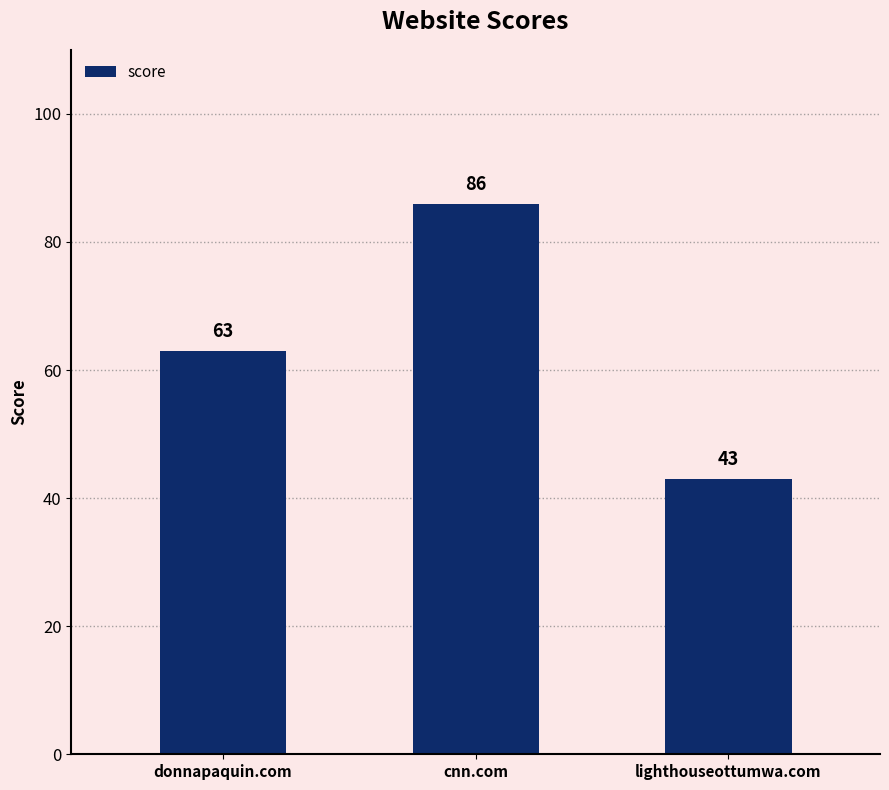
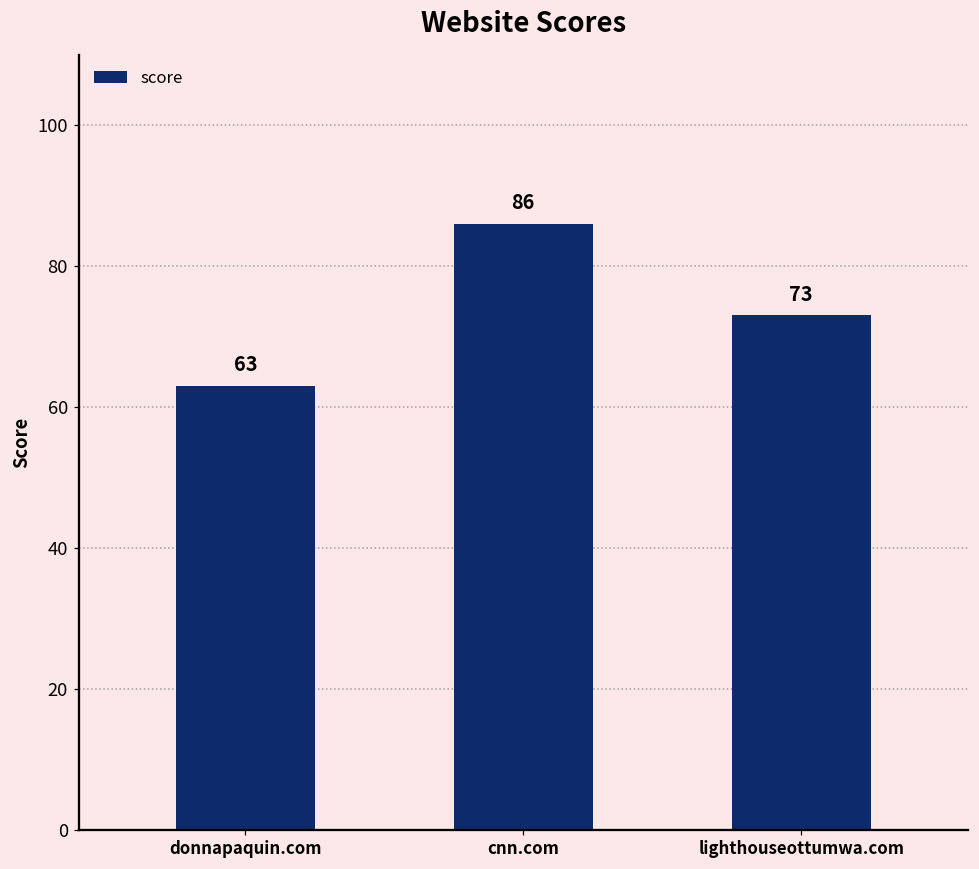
  {
    "donnapaquin.com": 63,
    "cnn.com": 86,
-   "lighthouseottumwa.com": 43
+   "lighthouseottumwa.com": 73
  }
